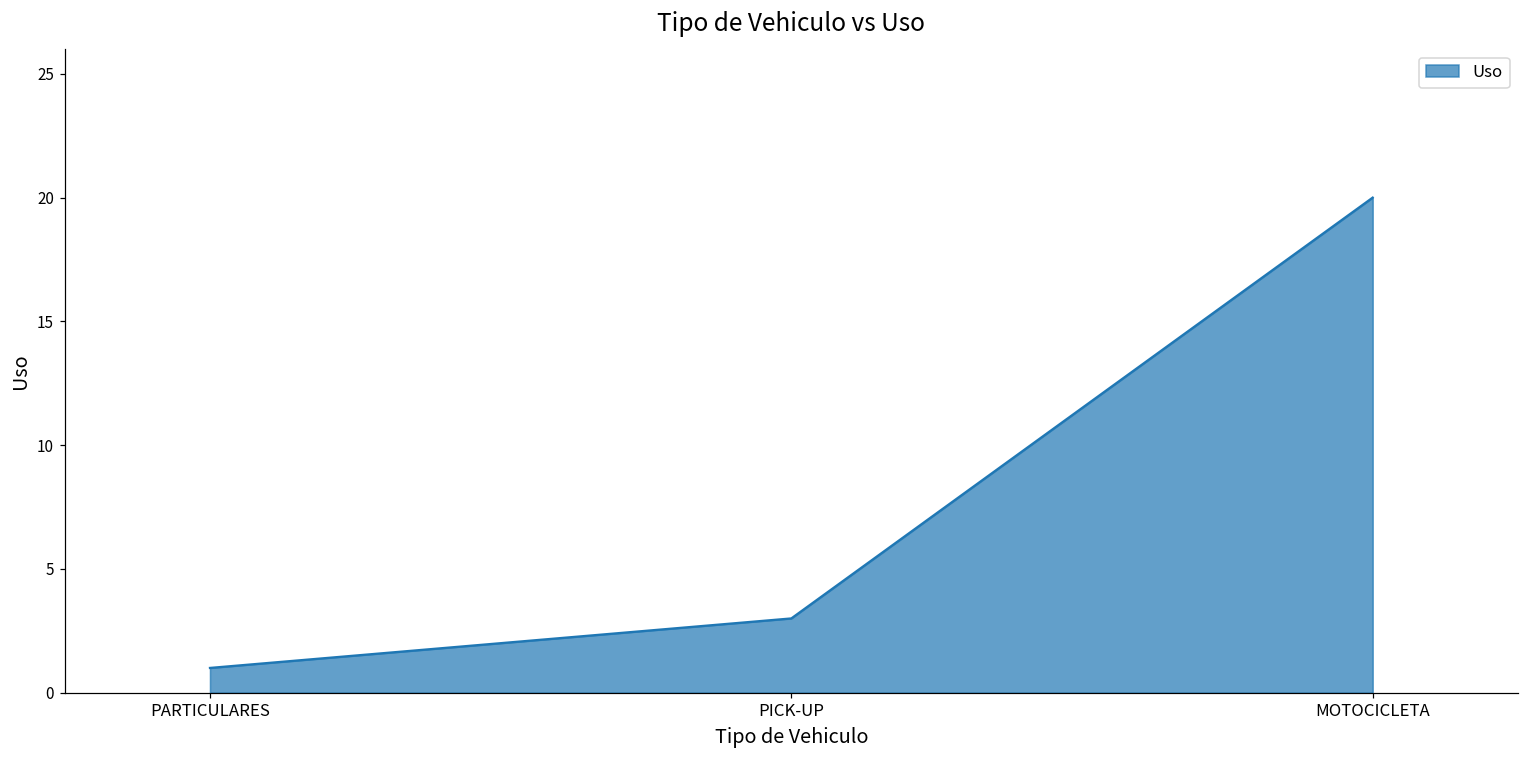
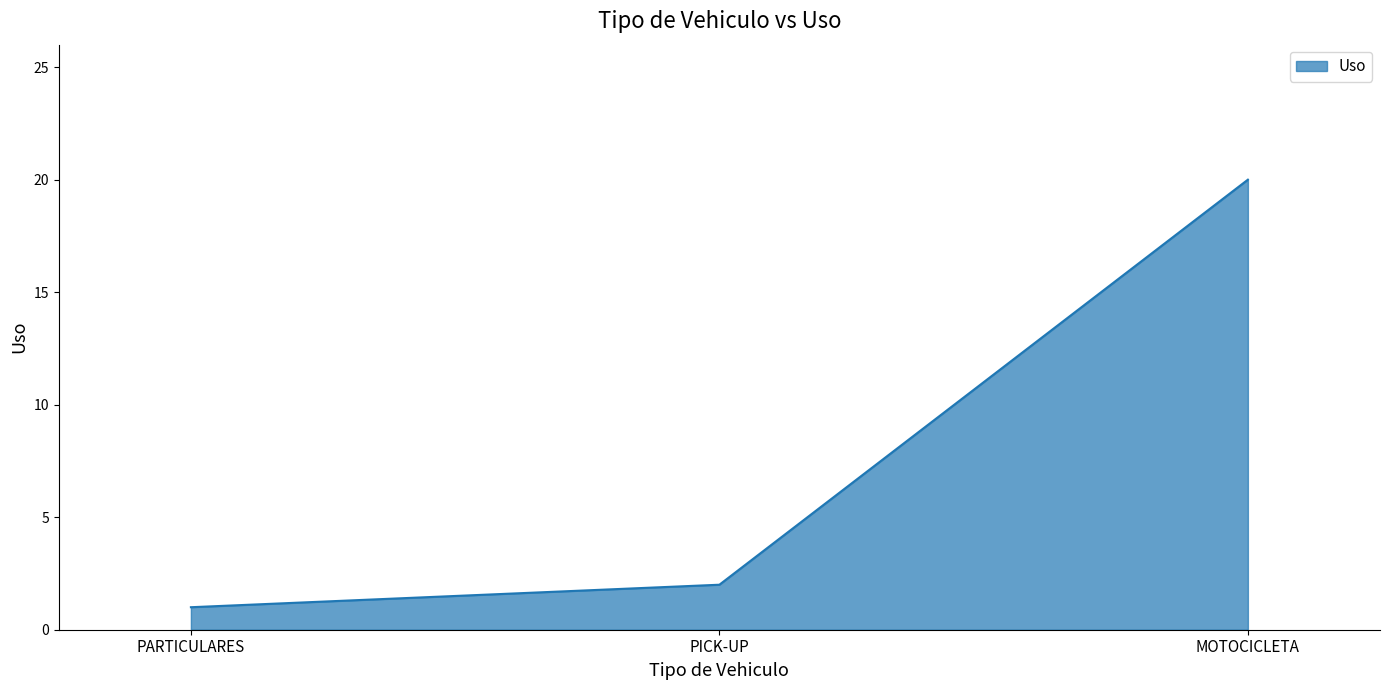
  {
    "PARTICULARES": 1,
-   "PICK-UP": 3,
+   "PICK-UP": 2,
    "MOTOCICLETA": 20
  }
